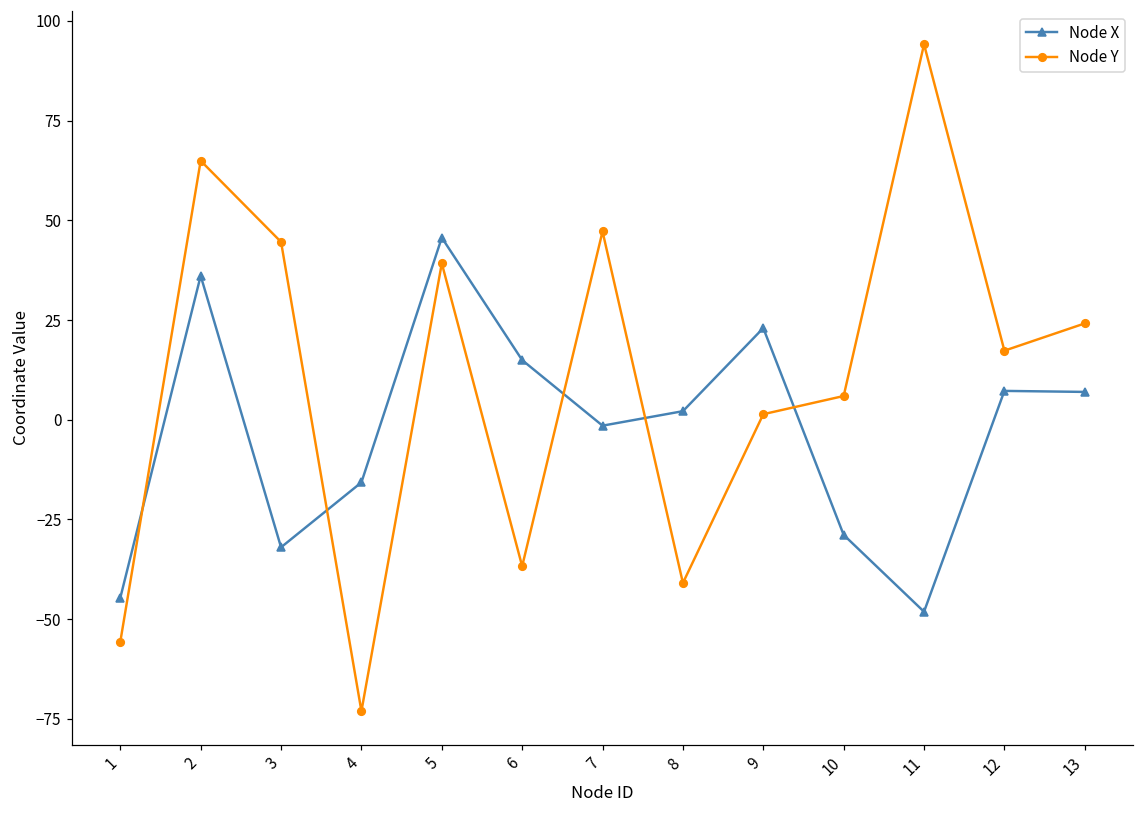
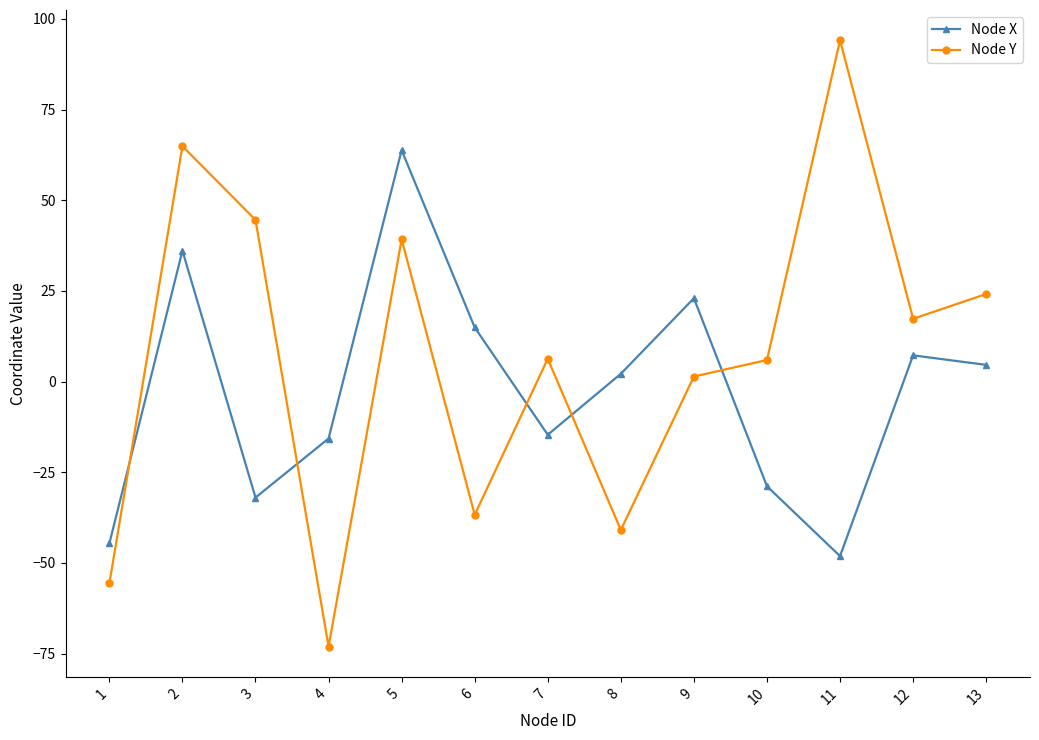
  {
    "Node X": {
      "1": -45,
      "2": 36,
      "3": -32,
      "4": -16,
-     "5": 46,
+     "5": 64,
      "6": 15,
-     "7": -1,
+     "7": -15,
      "8": 2,
      "9": 23,
      "10": -29,
      "11": -48,
      "12": 7,
-     "13": 7
+     "13": 5
    },
    "Node Y": {
      "1": -56,
      "2": 65,
      "3": 45,
      "4": -73,
      "5": 39,
      "6": -37,
-     "7": 47,
+     "7": 6,
      "8": -41,
      "9": 1,
      "10": 6,
      "11": 94,
      "12": 17,
      "13": 24
    }
  }
